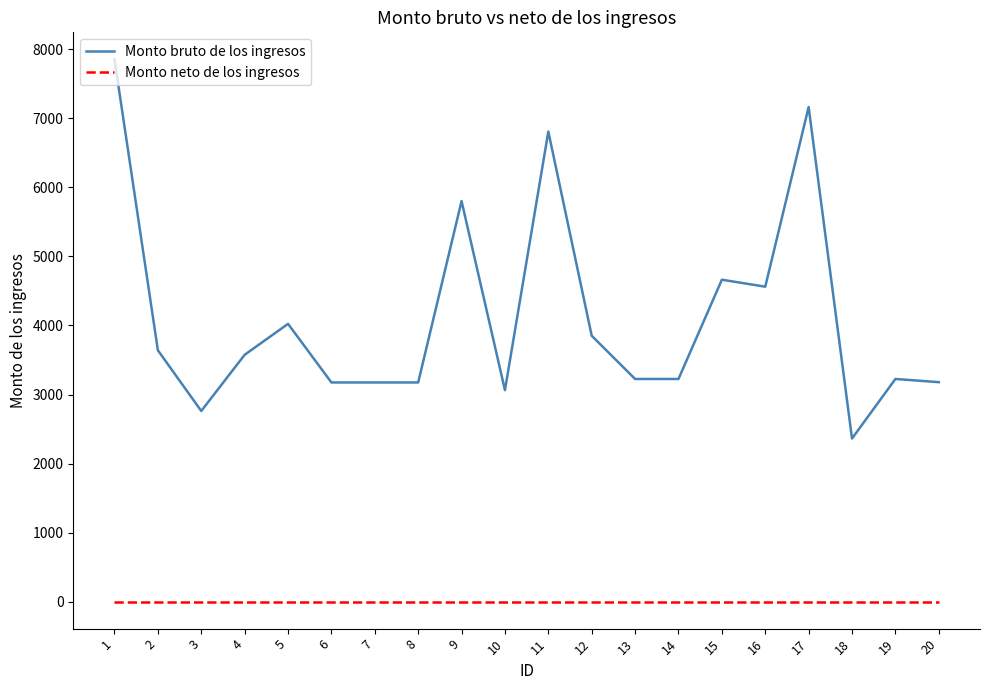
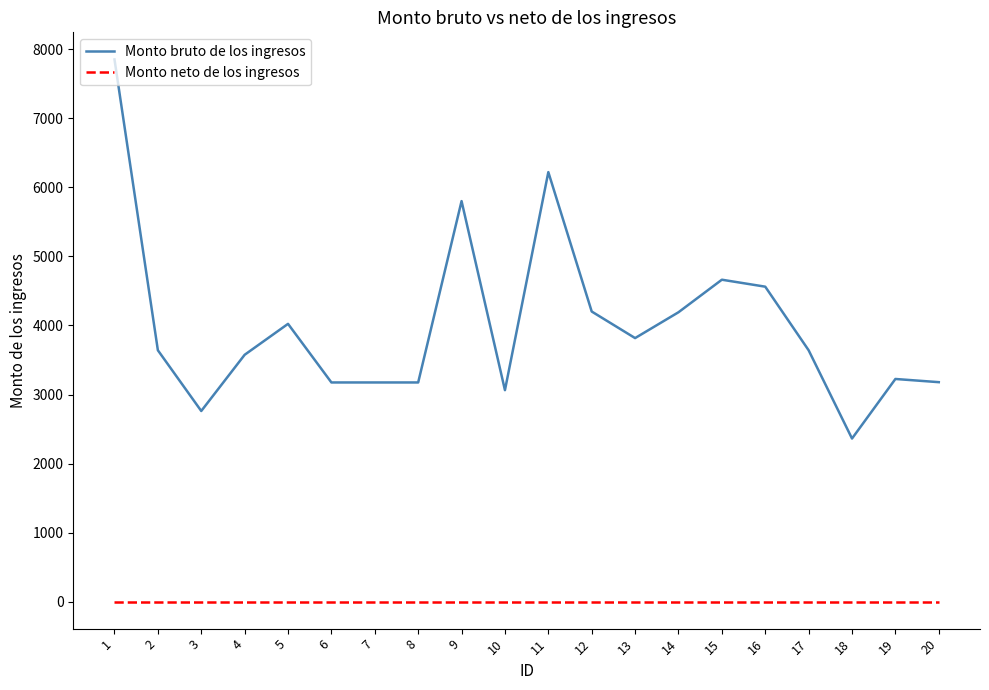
  {
    "Monto bruto de los ingresos": {
      "2": 3600,
      "3": 2800,
      "4": 3600,
      "5": 4000,
      "6": 3200,
      "7": 3200,
      "8": 3200,
      "9": 5800,
      "10": 3100,
-     "11": 6800,
-     "12": 3900,
-     "13": 3200,
-     "14": 3200,
+     "11": 6200,
+     "12": 4200,
+     "13": 3800,
+     "14": 4200,
      "15": 4700,
      "16": 4600,
-     "17": 7200,
+     "17": 3600,
      "18": 2400,
      "19": 3200,
      "20": 3200
    },
    "Monto neto de los ingresos": {
      "1": 0,
      "2": 0,
      "3": 0,
      "4": 0,
      "5": 0,
      "6": 0,
      "7": 0,
      "8": 0,
      "9": 0,
      "10": 0,
      "11": 0,
      "12": 0,
      "13": 0,
      "14": 0,
      "15": 0,
      "16": 0,
      "17": 0,
      "18": 0,
      "19": 0,
      "20": 0
    }
  }
